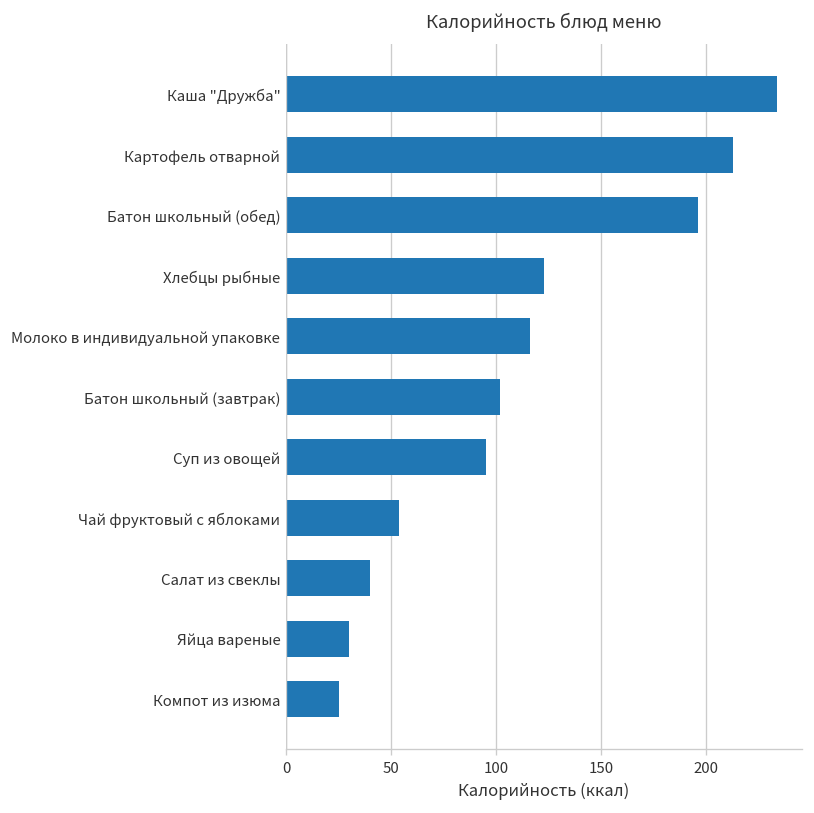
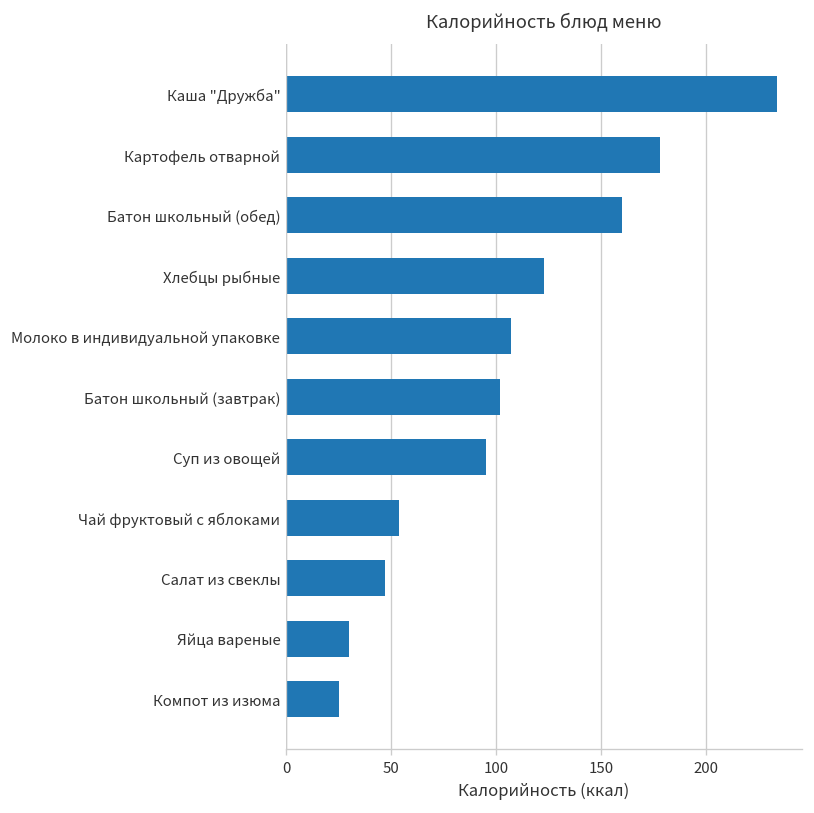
  {
    "Каша \"Дружба\"": 234,
-   "Картофель отварной": 213,
-   "Батон школьный (обед)": 196,
+   "Картофель отварной": 178,
+   "Батон школьный (обед)": 160,
    "Хлебцы рыбные": 123,
-   "Молоко в индивидуальной упаковке": 116,
+   "Молоко в индивидуальной упаковке": 107,
    "Батон школьный (завтрак)": 102,
    "Суп из овощей": 95,
    "Чай фруктовый с яблоками": 54,
-   "Салат из свеклы": 40,
+   "Салат из свеклы": 47,
    "Яйца вареные": 30,
    "Компот из изюма": 25
  }
